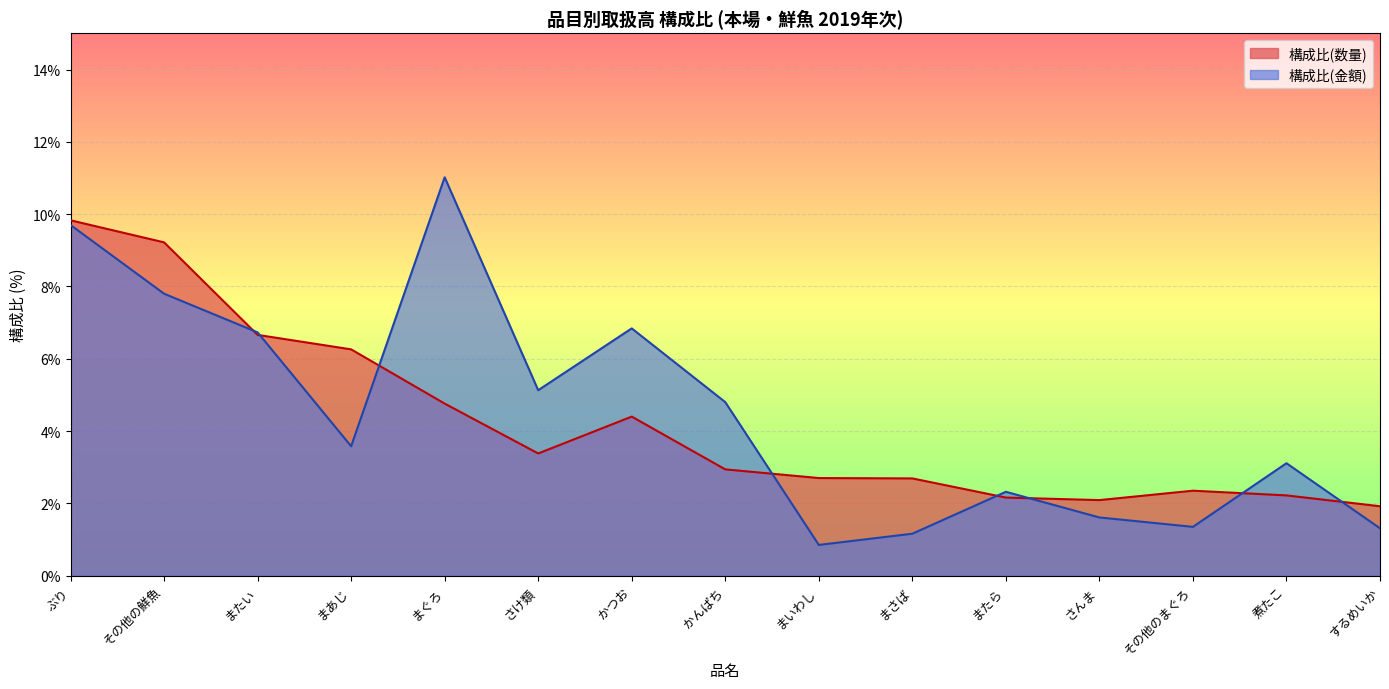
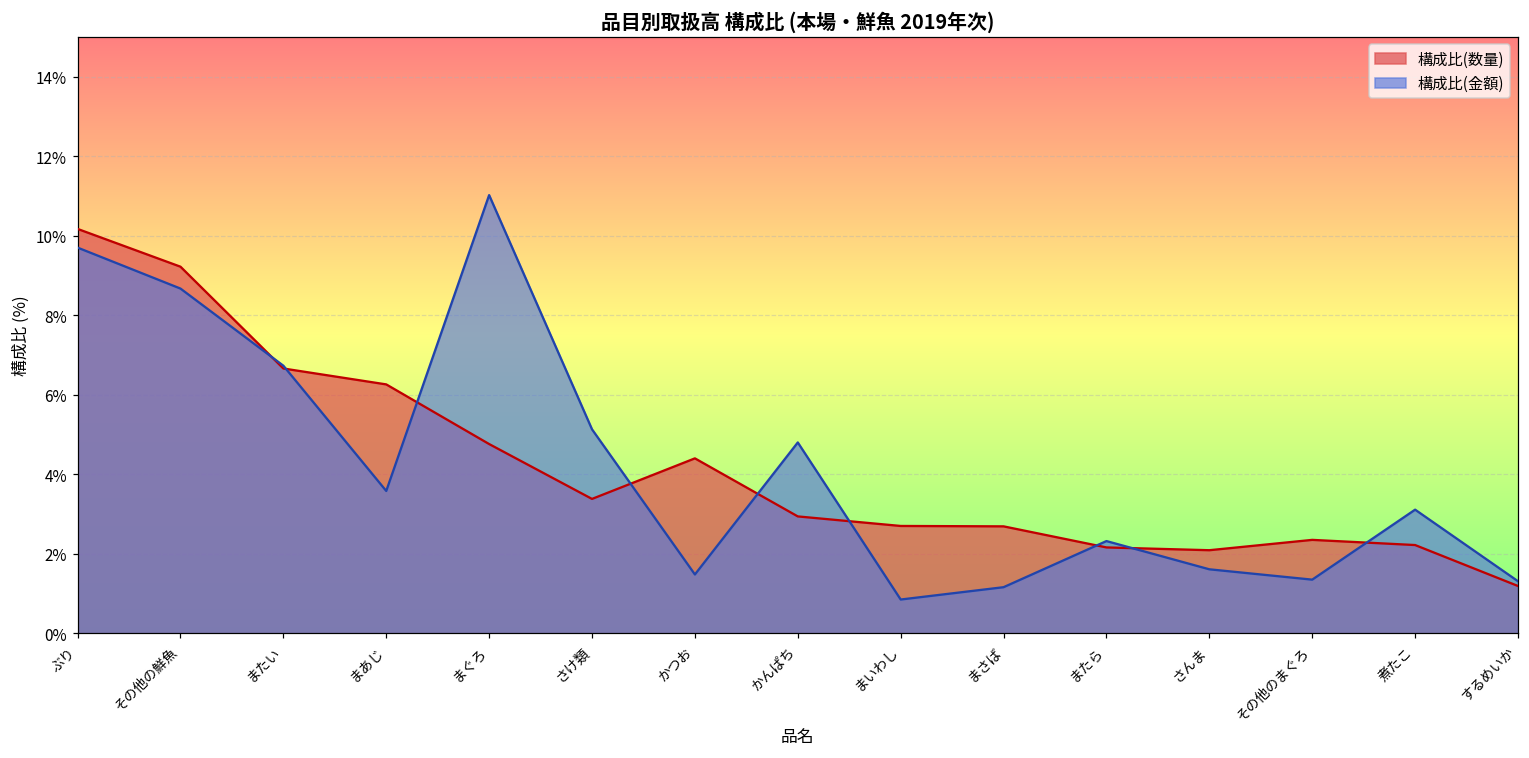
  {
    "構成比(数量)": {
-     "ぶり": "9.8%",
+     "ぶり": "10.2%",
      "その他の鮮魚": "9.2%",
      "まあじ": "6.3%",
      "まぐろ": "4.8%",
      "さけ類": "3.4%",
      "かつお": "4.4%",
      "かんぱち": "2.9%",
      "まいわし": "2.7%",
      "まさば": "2.7%",
      "またら": "2.2%",
      "さんま": "2.1%",
      "その他のまぐろ": "2.4%",
      "煮たこ": "2.2%",
-     "するめいか": "1.9%"
+     "するめいか": "1.2%"
    },
    "構成比(金額)": {
      "ぶり": "9.7%",
-     "その他の鮮魚": "7.8%",
+     "その他の鮮魚": "8.7%",
      "まあじ": "3.6%",
      "まぐろ": "11.0%",
      "さけ類": "5.1%",
-     "かつお": "6.8%",
+     "かつお": "1.5%",
      "かんぱち": "4.8%",
      "まいわし": "0.9%",
      "まさば": "1.2%",
      "またら": "2.3%",
      "さんま": "1.6%",
      "その他のまぐろ": "1.4%",
      "煮たこ": "3.1%",
      "するめいか": "1.3%"
    }
  }
